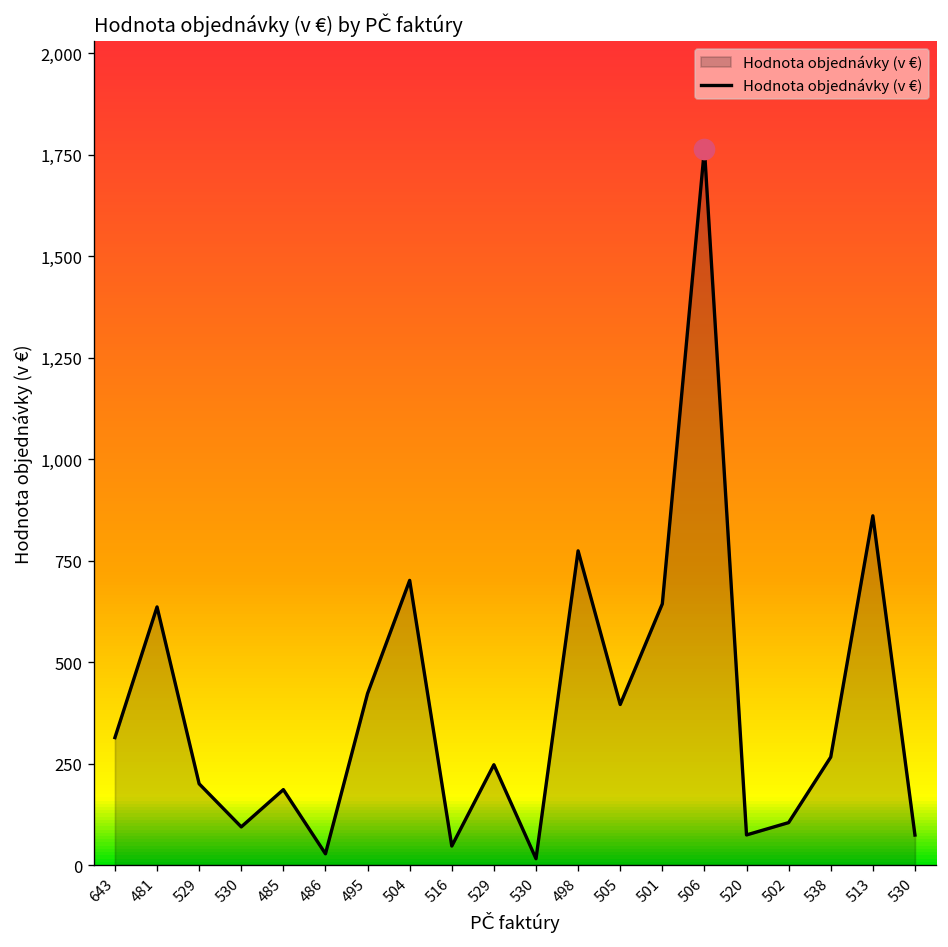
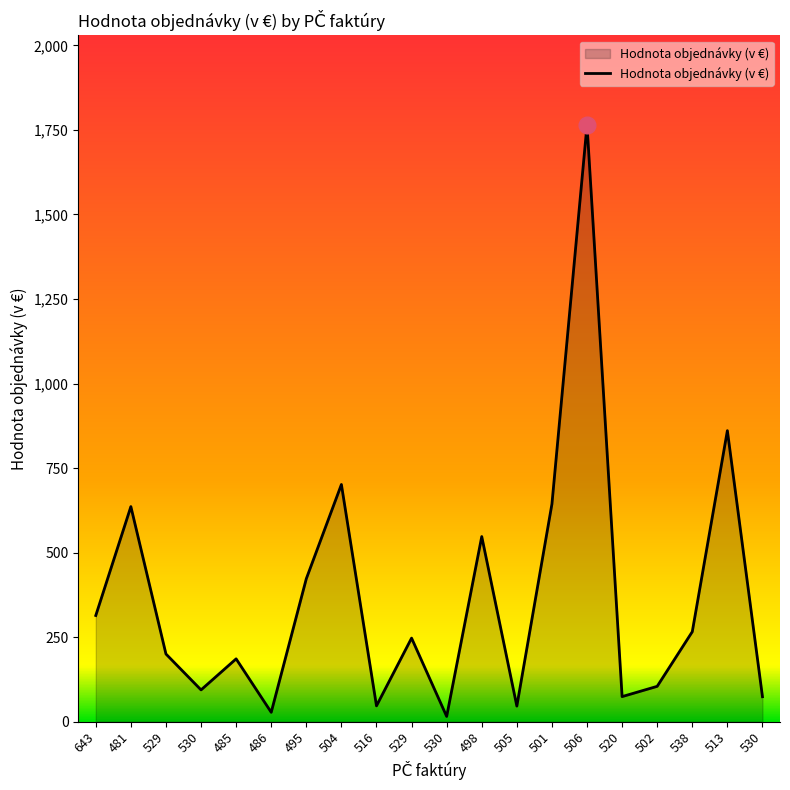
  {
    "Hodnota objednávky (v €)": {
      "643": 310,
      "481": 640,
      "485": 190,
      "486": 30,
      "495": 420,
      "504": 700,
      "516": 50,
-     "498": 770,
-     "505": 400,
+     "498": 550,
+     "505": 50,
      "501": 640,
      "520": 70,
      "502": 100,
      "538": 270,
      "513": 860
    }
  }
